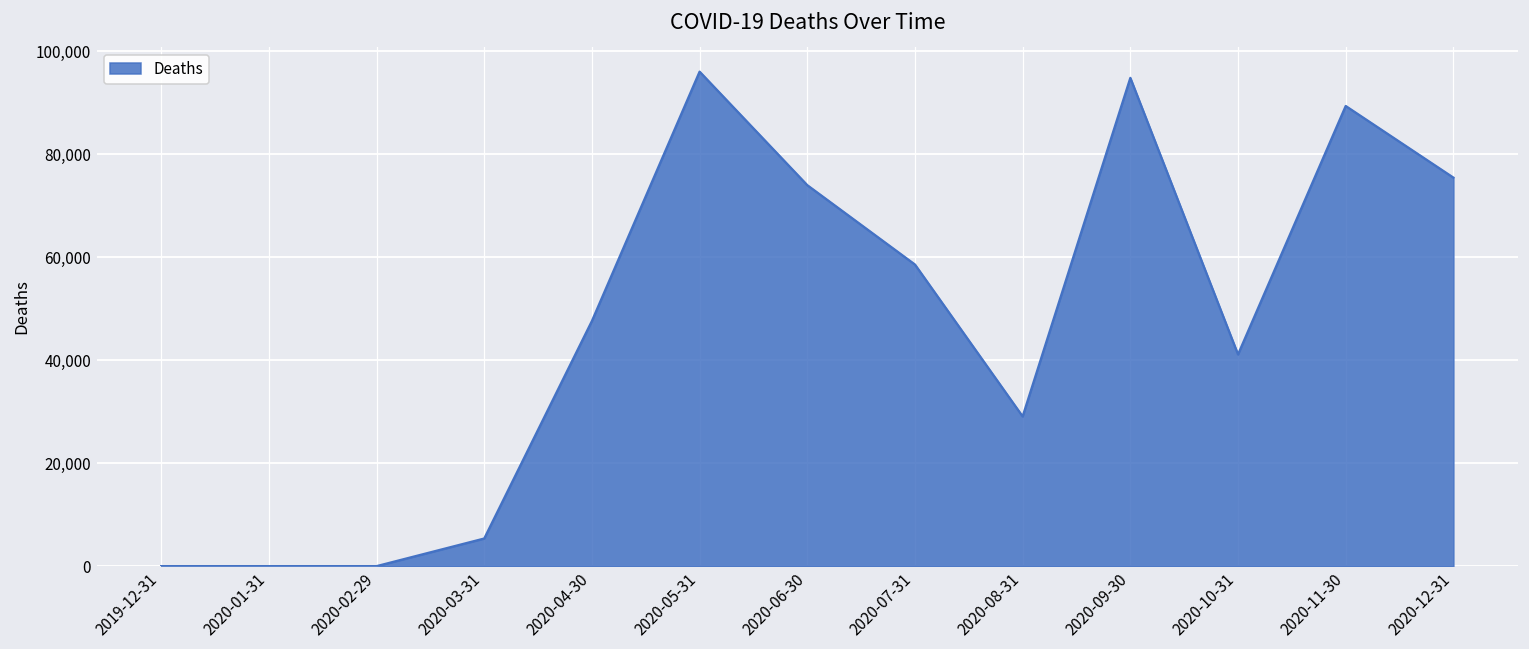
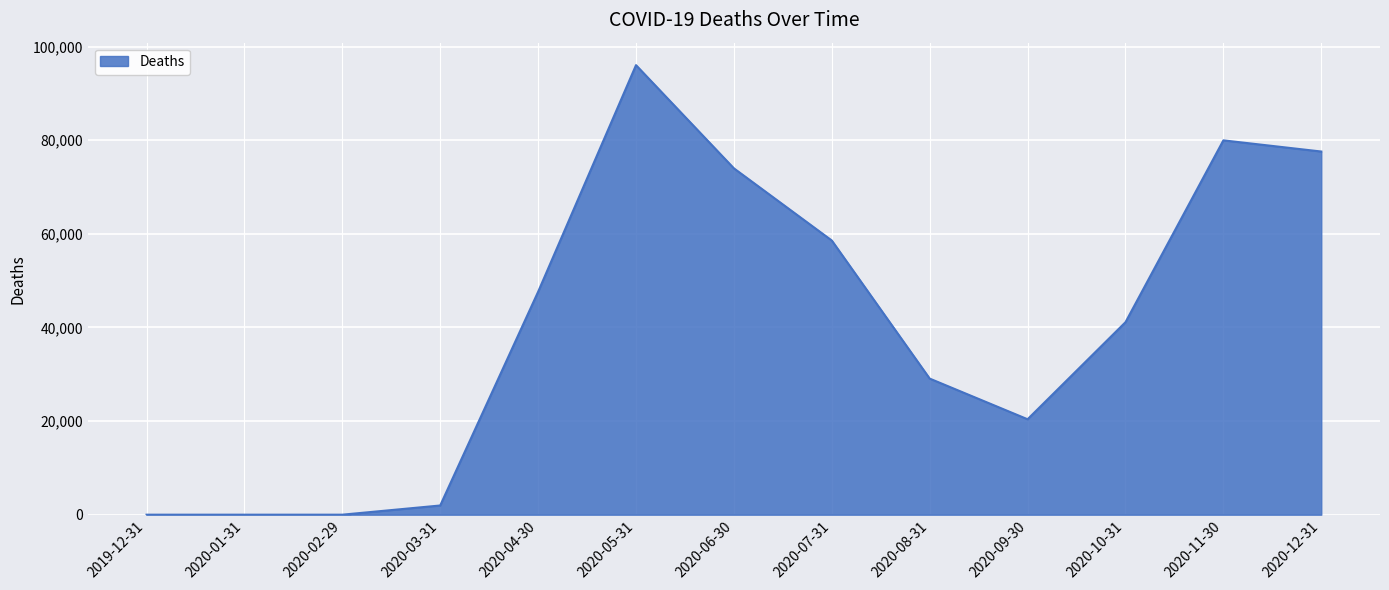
  {
    "2019-12-31": "0",
    "2020-01-31": "0",
    "2020-02-29": "0",
-   "2020-03-31": "5,000",
+   "2020-03-31": "2,000",
    "2020-04-30": "48,000",
    "2020-05-31": "96,000",
    "2020-06-30": "74,000",
    "2020-07-31": "59,000",
    "2020-08-31": "29,000",
-   "2020-09-30": "95,000",
+   "2020-09-30": "20,000",
    "2020-10-31": "41,000",
-   "2020-11-30": "89,000",
-   "2020-12-31": "75,000"
+   "2020-11-30": "80,000",
+   "2020-12-31": "78,000"
  }
